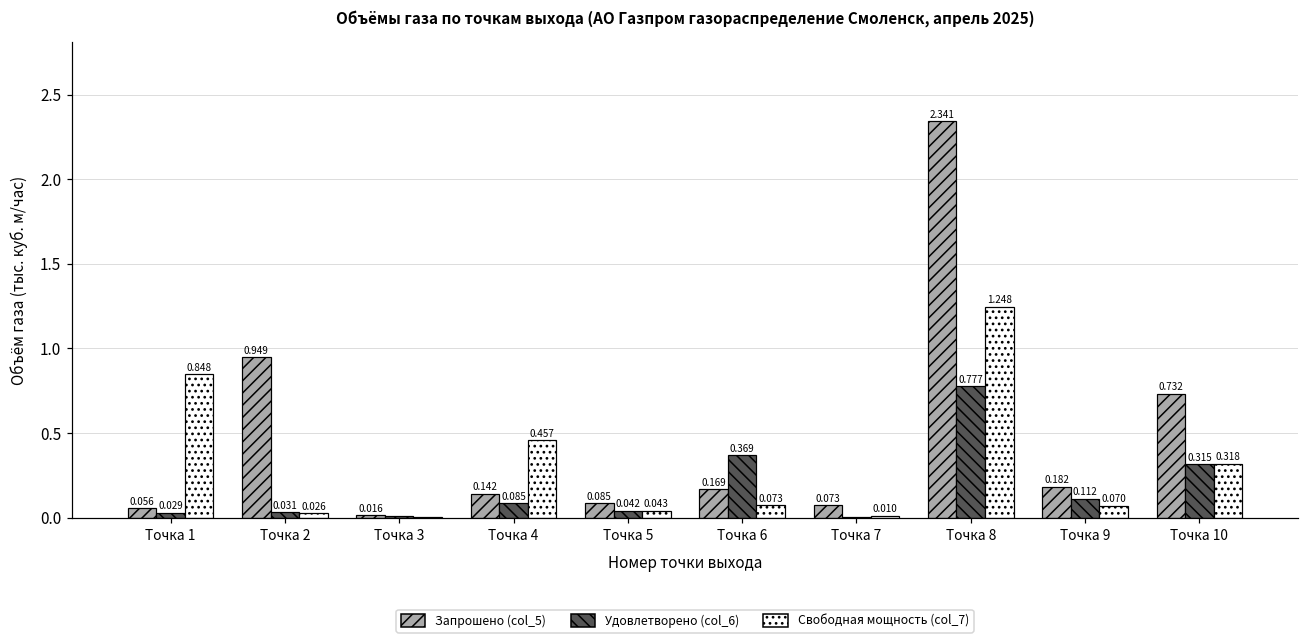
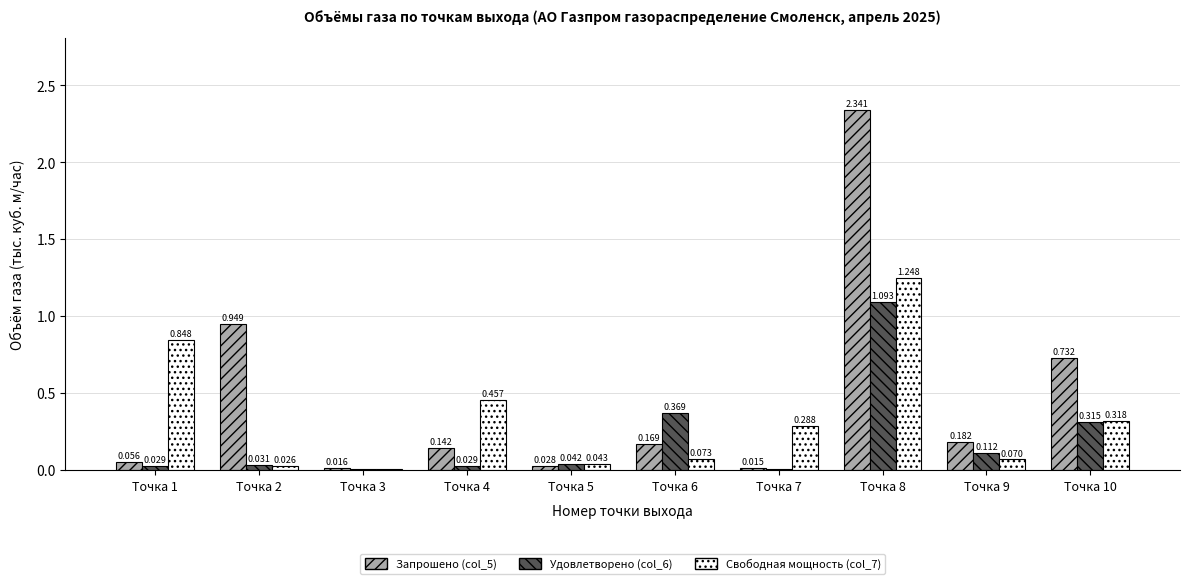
  {
    "Запрошено (col_5)": {
      "Точка 1": 0.056,
      "Точка 2": 0.949,
      "Точка 3": 0.016,
      "Точка 4": 0.142,
-     "Точка 5": 0.085,
+     "Точка 5": 0.028,
      "Точка 6": 0.169,
-     "Точка 7": 0.073,
+     "Точка 7": 0.015,
      "Точка 8": 2.341,
      "Точка 9": 0.182,
      "Точка 10": 0.732
    },
    "Удовлетворено (col_6)": {
      "Точка 1": 0.029,
      "Точка 2": 0.031,
-     "Точка 4": 0.085,
+     "Точка 4": 0.029,
      "Точка 5": 0.042,
      "Точка 6": 0.369,
-     "Точка 8": 0.777,
+     "Точка 8": 1.093,
      "Точка 9": 0.112,
      "Точка 10": 0.315
    },
    "Свободная мощность (col_7)": {
      "Точка 1": 0.848,
      "Точка 2": 0.026,
      "Точка 4": 0.457,
      "Точка 5": 0.043,
      "Точка 6": 0.073,
-     "Точка 7": 0.010,
+     "Точка 7": 0.288,
      "Точка 8": 1.248,
      "Точка 9": 0.070,
      "Точка 10": 0.318
    }
  }
